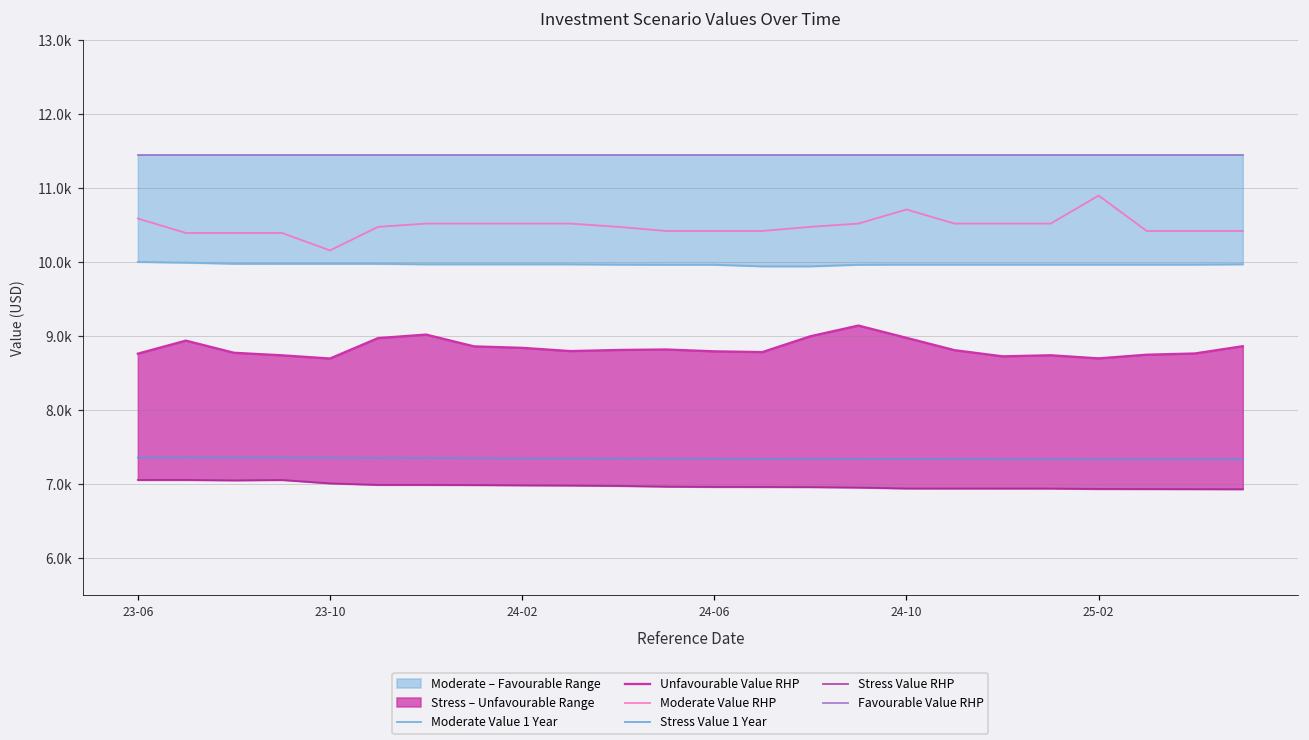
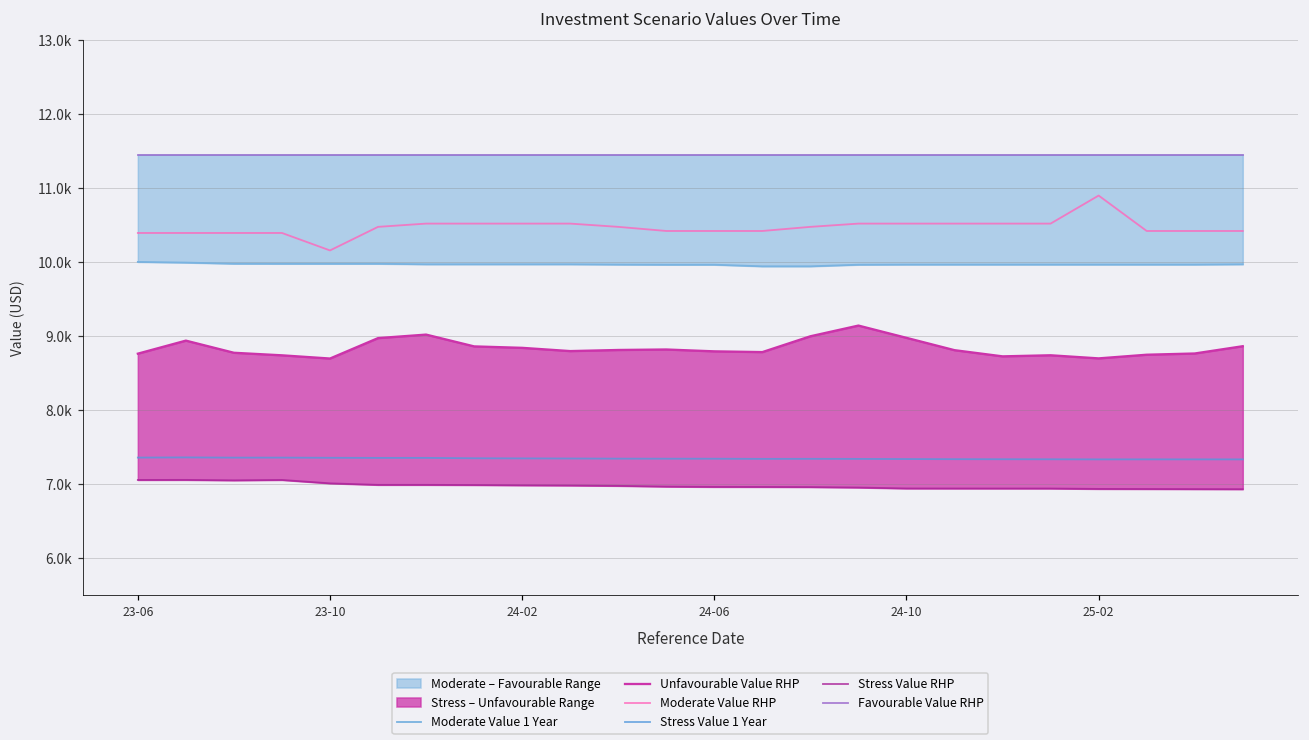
  {
    "Moderate Value RHP": {
-     "23-06": 10600,
+     "23-06": 10400,
      "23-10": 10200,
      "24-02": 10500,
      "24-06": 10400,
-     "24-10": 10700,
+     "24-10": 10500,
      "25-02": 10900
    }
  }
